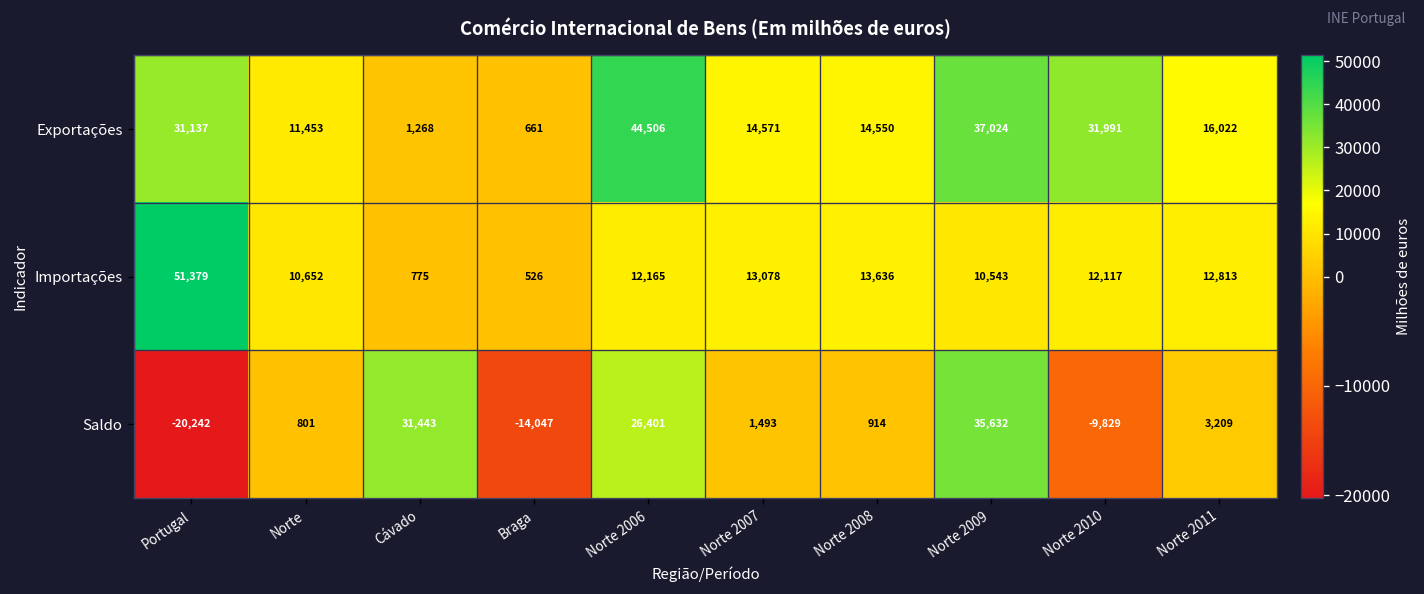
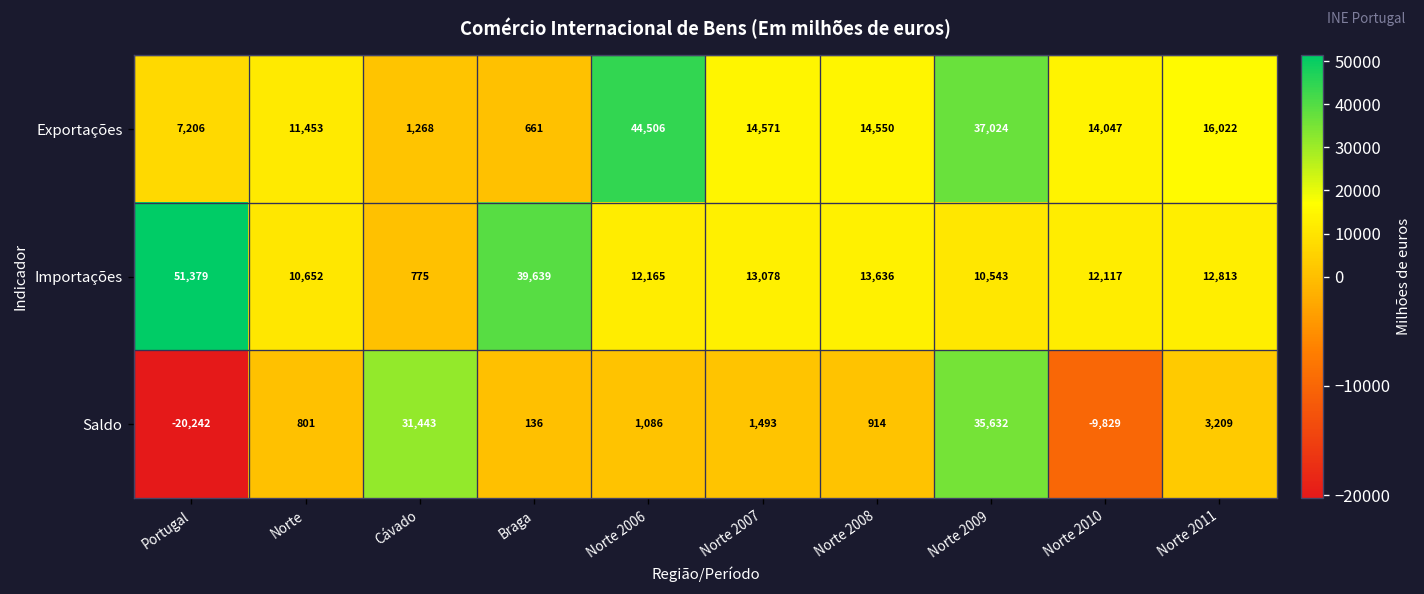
  {
    "Exportações": {
-     "Portugal": "31,137",
+     "Portugal": "7,206",
      "Norte": "11,453",
      "Cávado": "1,268",
      "Braga": "661",
      "Norte 2006": "44,506",
      "Norte 2007": "14,571",
      "Norte 2008": "14,550",
      "Norte 2009": "37,024",
-     "Norte 2010": "31,991",
+     "Norte 2010": "14,047",
      "Norte 2011": "16,022"
    },
    "Importações": {
      "Portugal": "51,379",
      "Norte": "10,652",
      "Cávado": "775",
-     "Braga": "526",
+     "Braga": "39,639",
      "Norte 2006": "12,165",
      "Norte 2007": "13,078",
      "Norte 2008": "13,636",
      "Norte 2009": "10,543",
      "Norte 2010": "12,117",
      "Norte 2011": "12,813"
    },
    "Saldo": {
      "Portugal": "-20,242",
      "Norte": "801",
      "Cávado": "31,443",
-     "Braga": "-14,047",
-     "Norte 2006": "26,401",
+     "Braga": "136",
+     "Norte 2006": "1,086",
      "Norte 2007": "1,493",
      "Norte 2008": "914",
      "Norte 2009": "35,632",
      "Norte 2010": "-9,829",
      "Norte 2011": "3,209"
    }
  }
